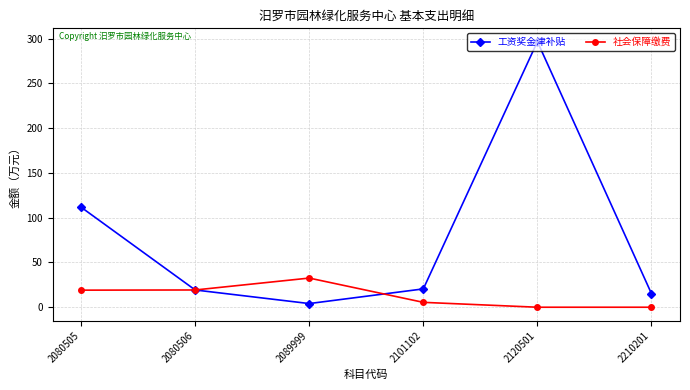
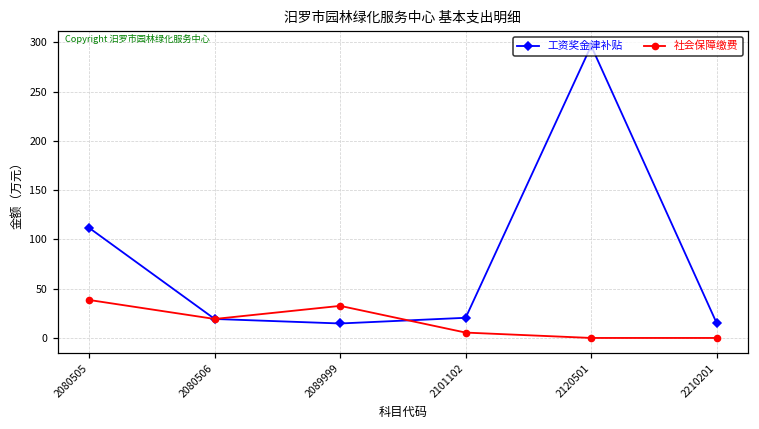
  {
    "工资奖金津补贴": {
      "2080505": 110,
-     "2089999": 0,
+     "2089999": 10,
      "2101102": 20,
      "2210201": 20
    },
    "社会保障缴费": {
-     "2080505": 20,
+     "2080505": 40,
      "2089999": 30,
      "2101102": 10,
      "2120501": 0,
      "2210201": 0
    }
  }
